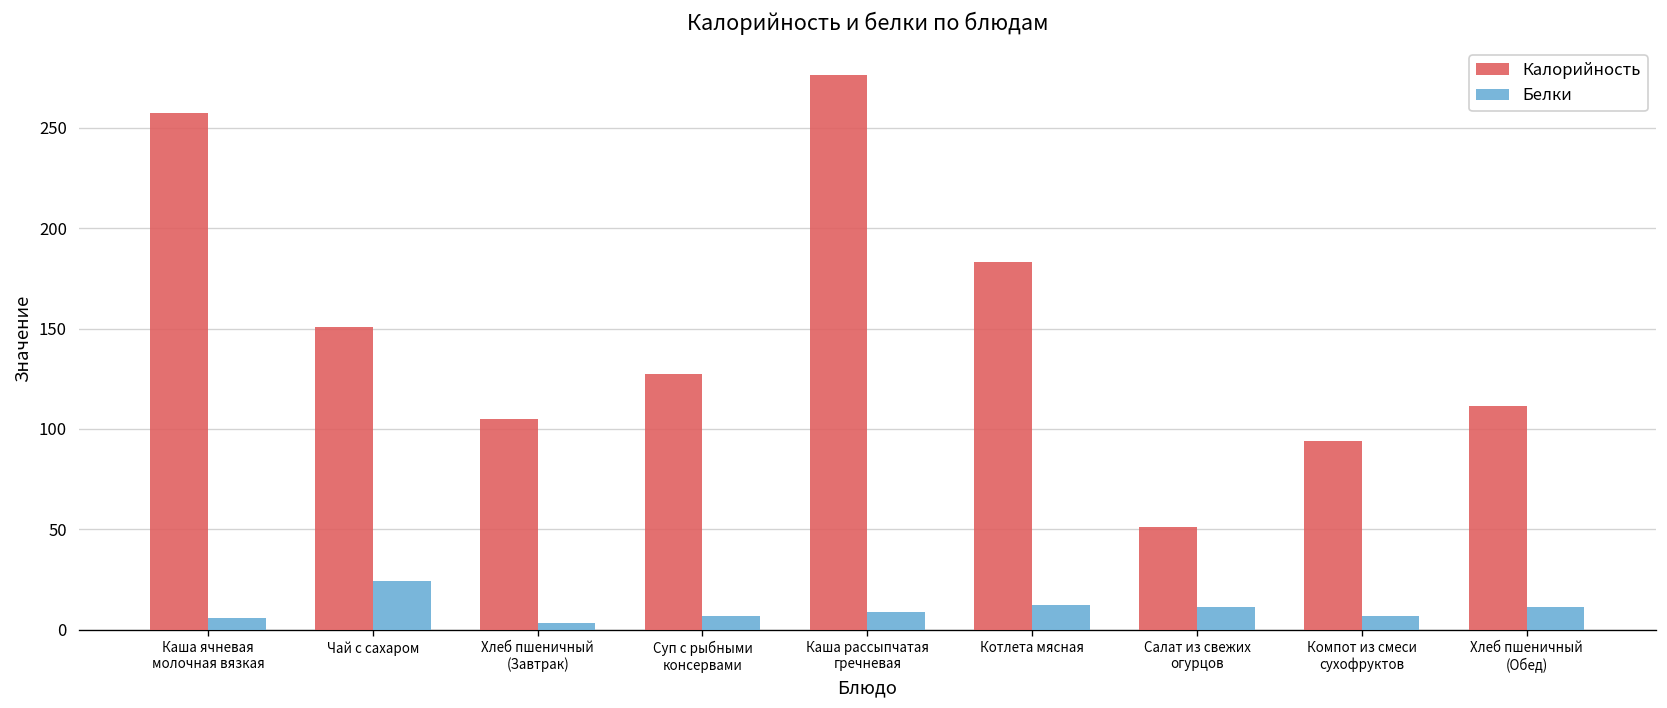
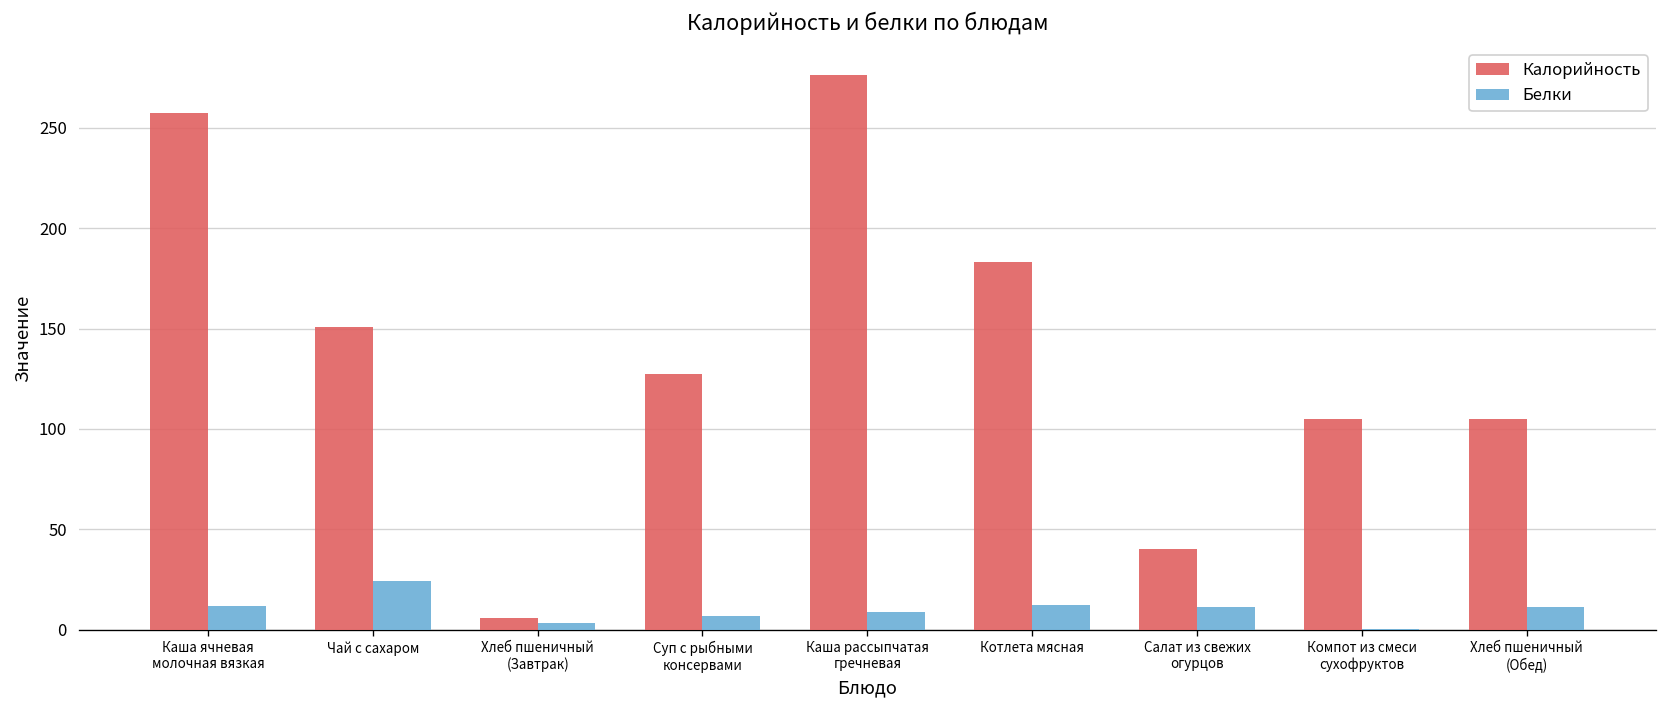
  {
    "Калорийность": {
      "Каша ячневая молочная вязкая": 257,
      "Чай с сахаром": 151,
-     "Хлеб пшеничный (Завтрак)": 105,
+     "Хлеб пшеничный (Завтрак)": 6,
      "Суп с рыбными консервами": 127,
      "Каша рассыпчатая гречневая": 277,
      "Котлета мясная": 183,
-     "Салат из свежих огурцов": 51,
-     "Компот из смеси сухофруктов": 94,
-     "Хлеб пшеничный (Обед)": 111
+     "Салат из свежих огурцов": 40,
+     "Компот из смеси сухофруктов": 105,
+     "Хлеб пшеничный (Обед)": 105
    },
    "Белки": {
-     "Каша ячневая молочная вязкая": 6,
+     "Каша ячневая молочная вязкая": 12,
      "Чай с сахаром": 24,
      "Хлеб пшеничный (Завтрак)": 3,
      "Суп с рыбными консервами": 7,
      "Каша рассыпчатая гречневая": 9,
      "Котлета мясная": 12,
      "Салат из свежих огурцов": 11,
-     "Компот из смеси сухофруктов": 7,
+     "Компот из смеси сухофруктов": 0,
      "Хлеб пшеничный (Обед)": 11
    }
  }
